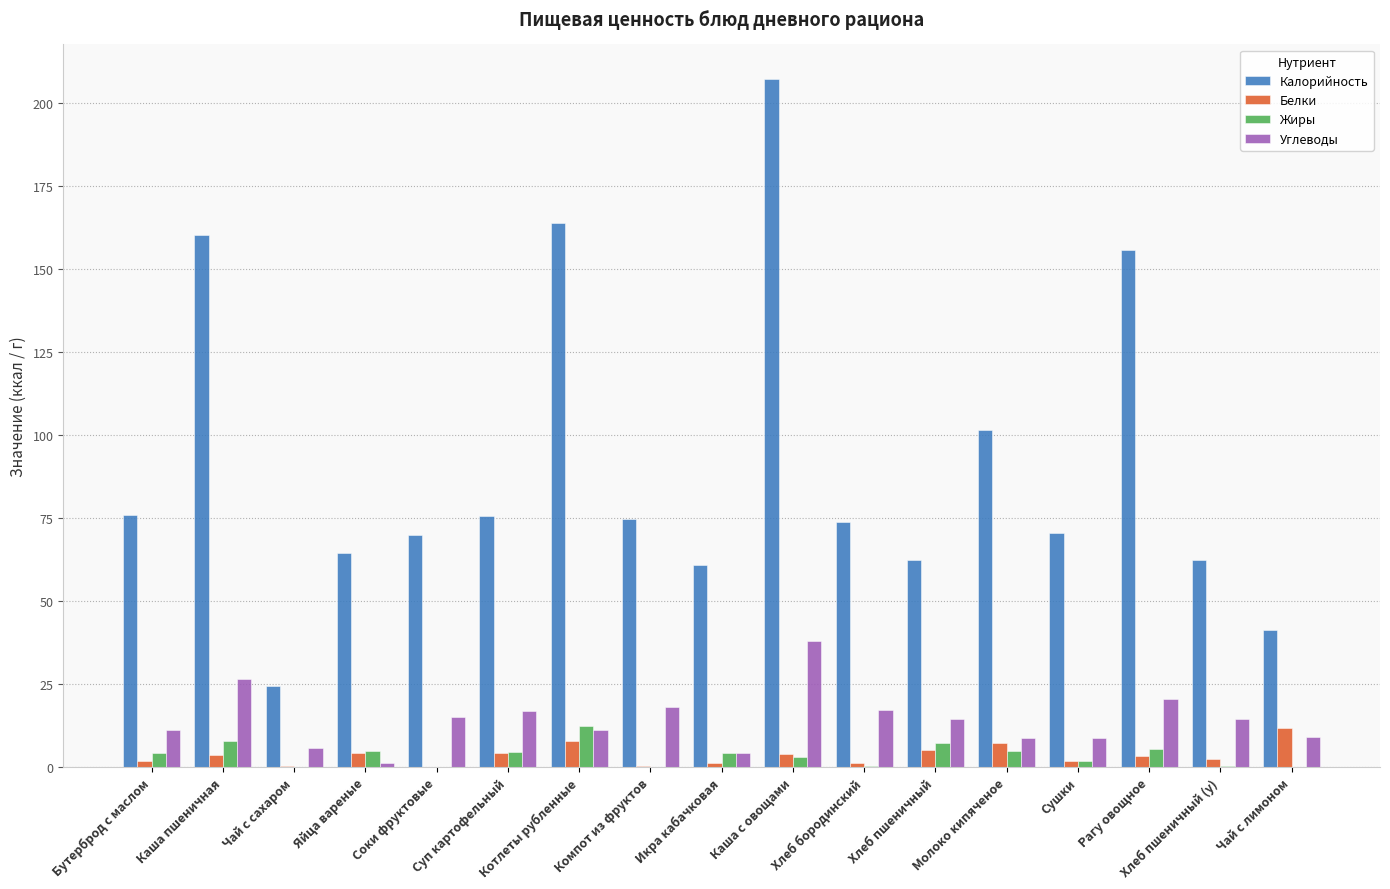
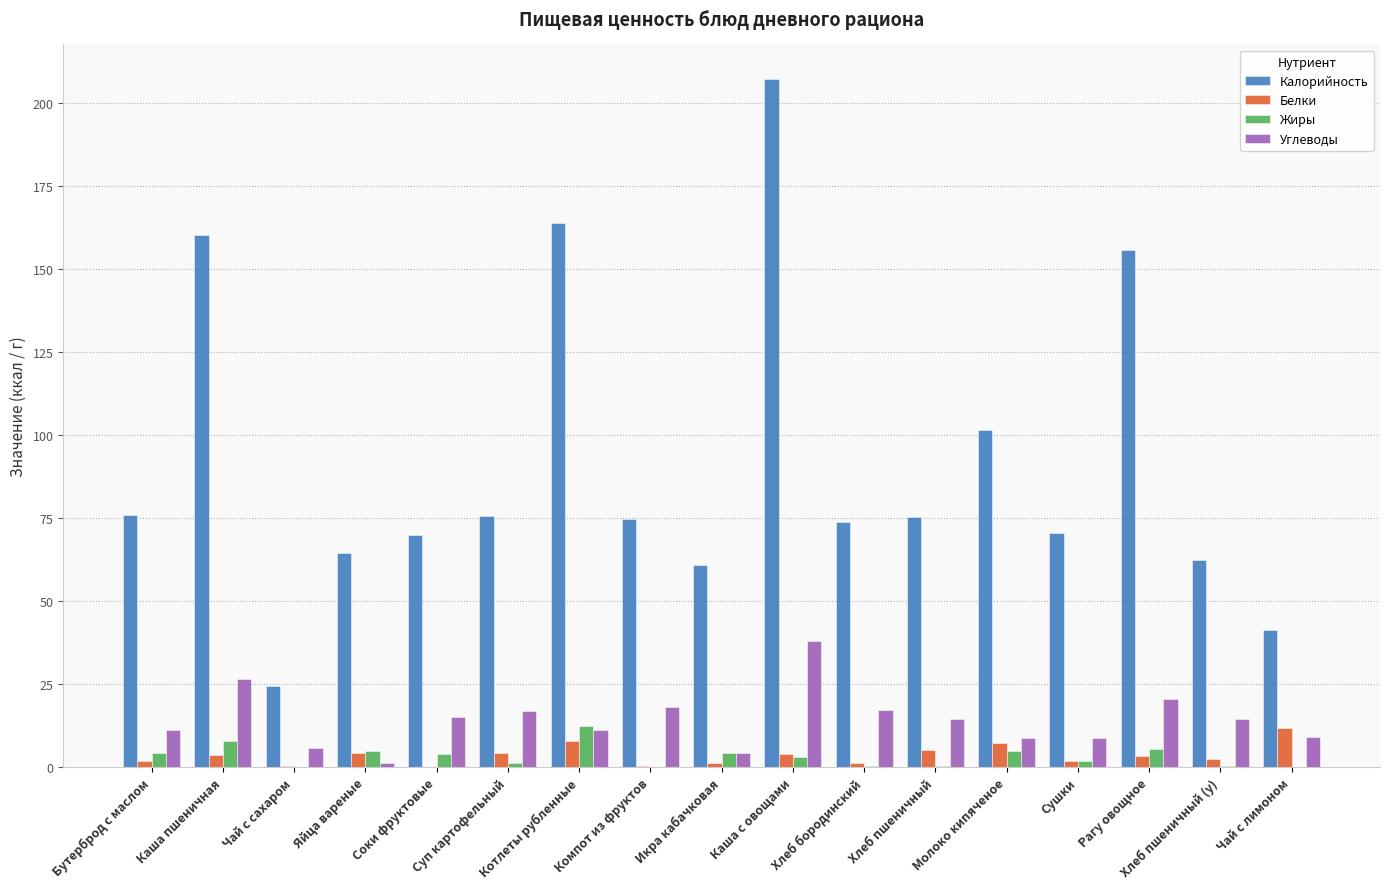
  {
    "Калорийность": {
      "Бутерброд с маслом": 76,
      "Каша пшеничная": 160,
      "Чай с сахаром": 24,
      "Яйца вареные": 65,
      "Соки фруктовые": 70,
      "Суп картофельный": 75,
      "Котлеты рубленные": 164,
      "Компот из фруктов": 75,
      "Икра кабачковая": 61,
      "Каша с овощами": 207,
      "Хлеб бородинский": 74,
-     "Хлеб пшеничный": 62,
+     "Хлеб пшеничный": 75,
      "Молоко кипяченое": 102,
      "Сушки": 70,
      "Рагу овощное": 156,
      "Хлеб пшеничный (у)": 62,
      "Чай с лимоном": 41
    },
    "Белки": {
      "Бутерброд с маслом": 2,
      "Каша пшеничная": 4,
      "Яйца вареные": 4,
      "Соки фруктовые": 0,
      "Суп картофельный": 4,
      "Котлеты рубленные": 8,
      "Икра кабачковая": 1,
      "Каша с овощами": 4,
      "Хлеб бородинский": 1,
      "Хлеб пшеничный": 5,
      "Молоко кипяченое": 7,
      "Сушки": 2,
      "Рагу овощное": 3,
      "Хлеб пшеничный (у)": 2,
      "Чай с лимоном": 12
    },
    "Жиры": {
      "Бутерброд с маслом": 4,
      "Каша пшеничная": 8,
      "Чай с сахаром": 0,
      "Яйца вареные": 5,
-     "Соки фруктовые": 0,
-     "Суп картофельный": 5,
+     "Соки фруктовые": 4,
+     "Суп картофельный": 1,
      "Котлеты рубленные": 13,
      "Икра кабачковая": 4,
      "Каша с овощами": 3,
-     "Хлеб пшеничный": 7,
+     "Хлеб пшеничный": 0,
      "Молоко кипяченое": 5,
      "Сушки": 2,
      "Рагу овощное": 5
    },
    "Углеводы": {
      "Бутерброд с маслом": 11,
      "Каша пшеничная": 27,
      "Чай с сахаром": 6,
      "Яйца вареные": 1,
      "Соки фруктовые": 15,
      "Суп картофельный": 17,
      "Котлеты рубленные": 11,
      "Компот из фруктов": 18,
      "Икра кабачковая": 4,
      "Каша с овощами": 38,
      "Хлеб бородинский": 17,
      "Хлеб пшеничный": 15,
      "Молоко кипяченое": 9,
      "Сушки": 9,
      "Рагу овощное": 20,
      "Хлеб пшеничный (у)": 15,
      "Чай с лимоном": 9
    }
  }
